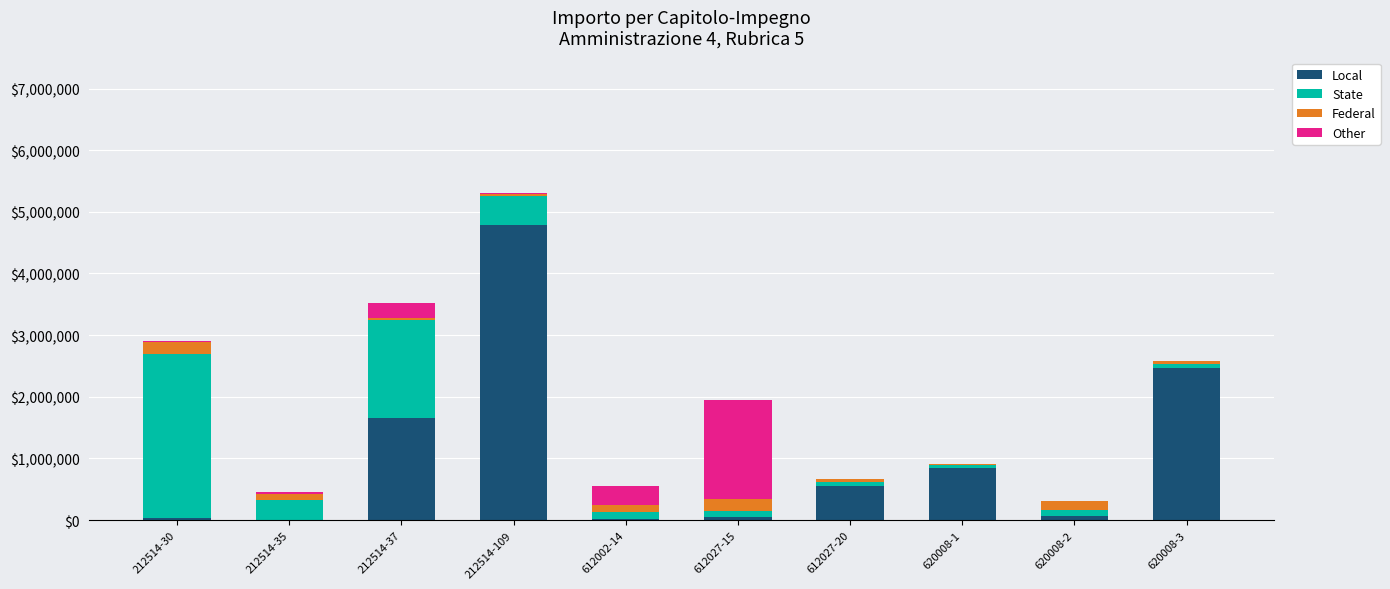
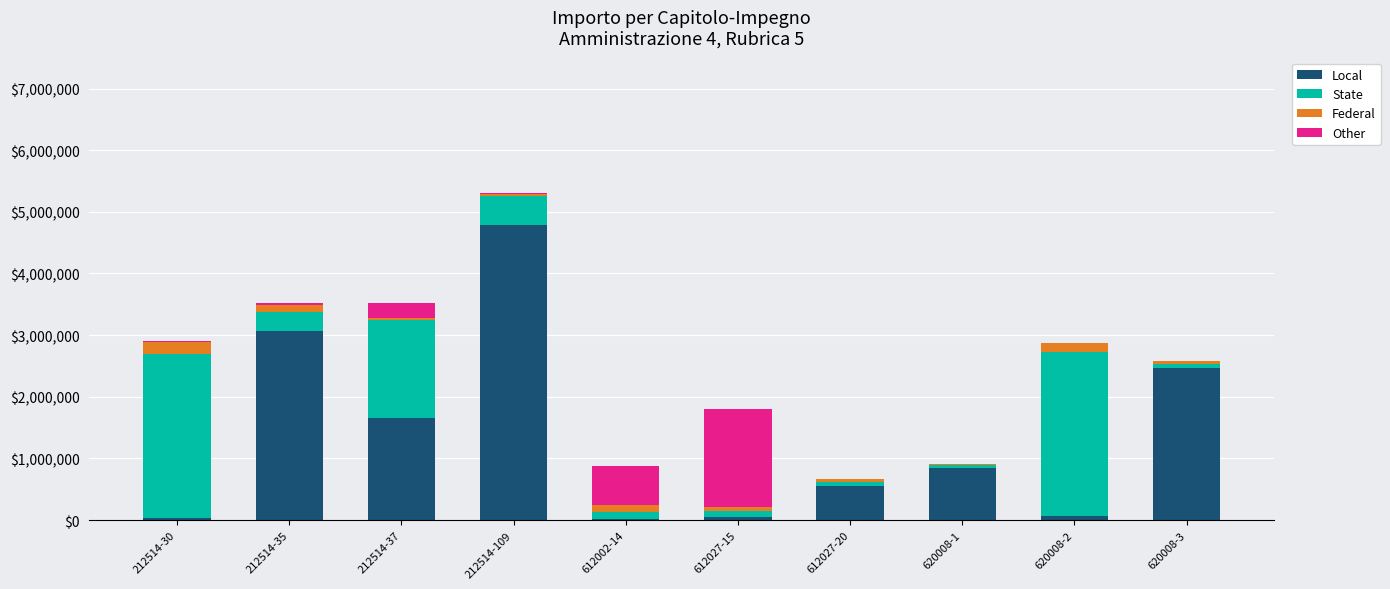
  {
    "Local": {
-     "212514-35": "$0",
+     "212514-35": "$3,100,000",
      "212514-37": "$1,600,000",
      "212514-109": "$4,800,000",
      "612027-15": "$0",
      "612027-20": "$600,000",
      "620008-1": "$800,000",
      "620008-2": "$100,000",
      "620008-3": "$2,500,000"
    },
    "State": {
      "212514-30": "$2,700,000",
      "212514-35": "$300,000",
      "212514-37": "$1,600,000",
      "212514-109": "$500,000",
      "612002-14": "$100,000",
      "612027-15": "$100,000",
      "612027-20": "$100,000",
      "620008-1": "$0",
-     "620008-2": "$100,000",
+     "620008-2": "$2,700,000",
      "620008-3": "$100,000"
    },
    "Federal": {
      "212514-30": "$200,000",
      "212514-35": "$100,000",
      "212514-109": "$0",
      "612002-14": "$100,000",
-     "612027-15": "$200,000",
+     "612027-15": "$100,000",
      "612027-20": "$0",
      "620008-2": "$100,000",
      "620008-3": "$0"
    },
    "Other": {
      "212514-37": "$300,000",
-     "612002-14": "$300,000",
+     "612002-14": "$600,000",
      "612027-15": "$1,600,000",
      "612027-20": "$0",
      "620008-1": "$0",
      "620008-2": "$0",
      "620008-3": "$0"
    }
  }
